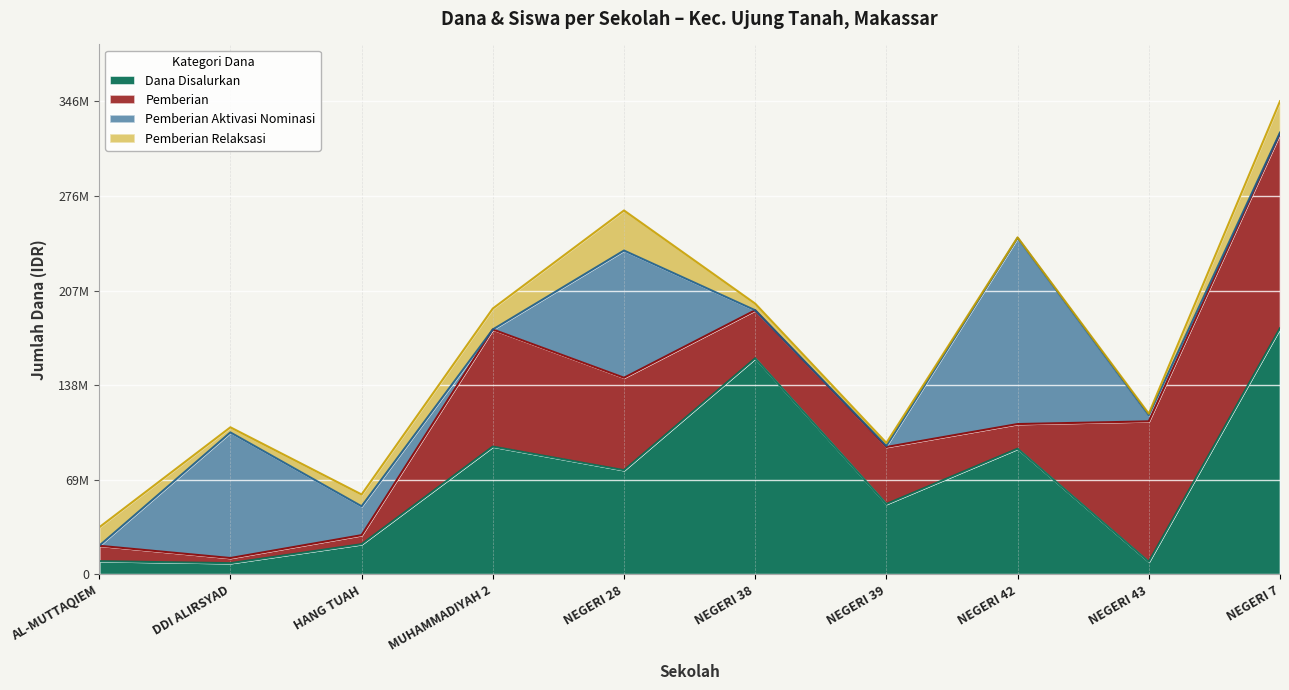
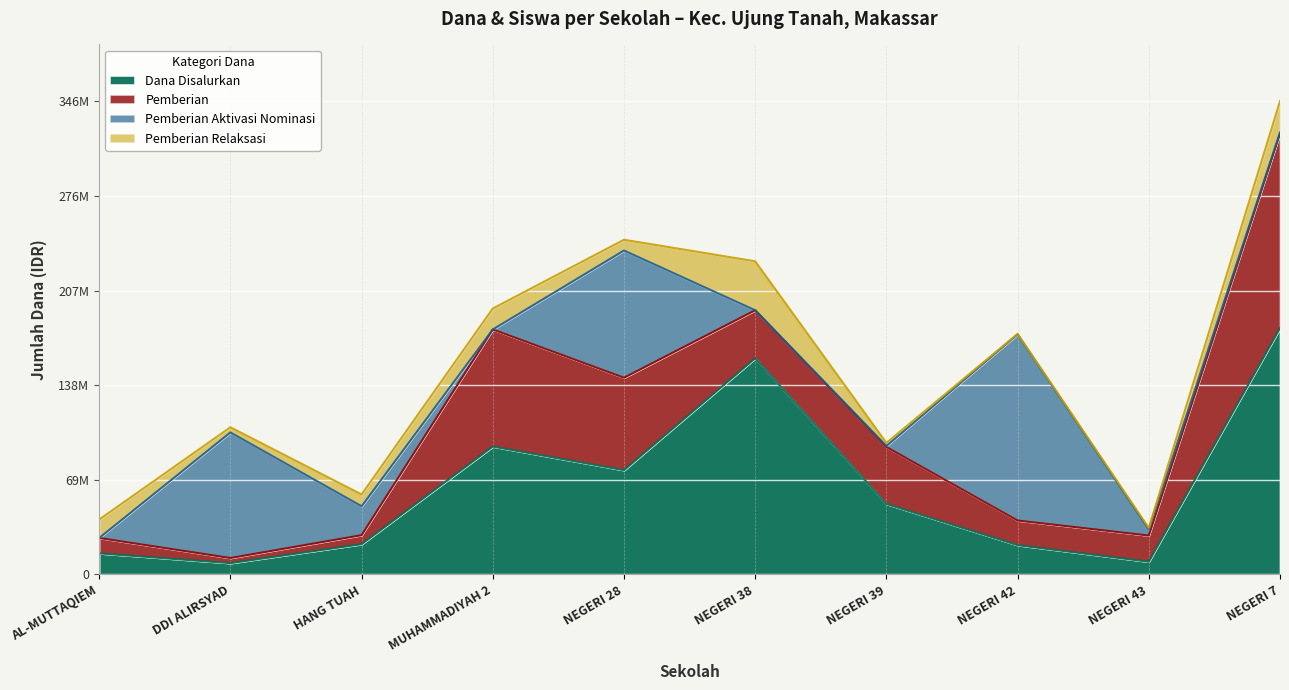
  {
    "Dana Disalurkan": {
-     "AL-MUTTAQIEM": 10000000,
+     "AL-MUTTAQIEM": 15000000,
      "DDI ALIRSYAD": 8000000,
      "HANG TUAH": 22000000,
      "MUHAMMADIYAH 2": 93000000,
      "NEGERI 28": 76000000,
      "NEGERI 38": 158000000,
      "NEGERI 39": 51000000,
-     "NEGERI 42": 92000000,
+     "NEGERI 42": 21000000,
      "NEGERI 43": 9000000,
      "NEGERI 7": 180000000
    },
    "Pemberian": {
      "DDI ALIRSYAD": 4000000,
      "HANG TUAH": 7000000,
      "NEGERI 28": 68000000,
      "NEGERI 42": 18000000,
-     "NEGERI 43": 103000000
+     "NEGERI 43": 19000000
    },
    "Pemberian Aktivasi Nominasi": {
      "DDI ALIRSYAD": 92000000,
      "HANG TUAH": 21000000,
      "NEGERI 28": 93000000
    },
    "Pemberian Relaksasi": {
      "AL-MUTTAQIEM": 13000000,
      "DDI ALIRSYAD": 4000000,
      "HANG TUAH": 9000000,
      "MUHAMMADIYAH 2": 15000000,
-     "NEGERI 28": 29000000,
-     "NEGERI 38": 5000000,
+     "NEGERI 28": 8000000,
+     "NEGERI 38": 36000000,
      "NEGERI 39": 2000000,
      "NEGERI 7": 23000000
    }
  }
